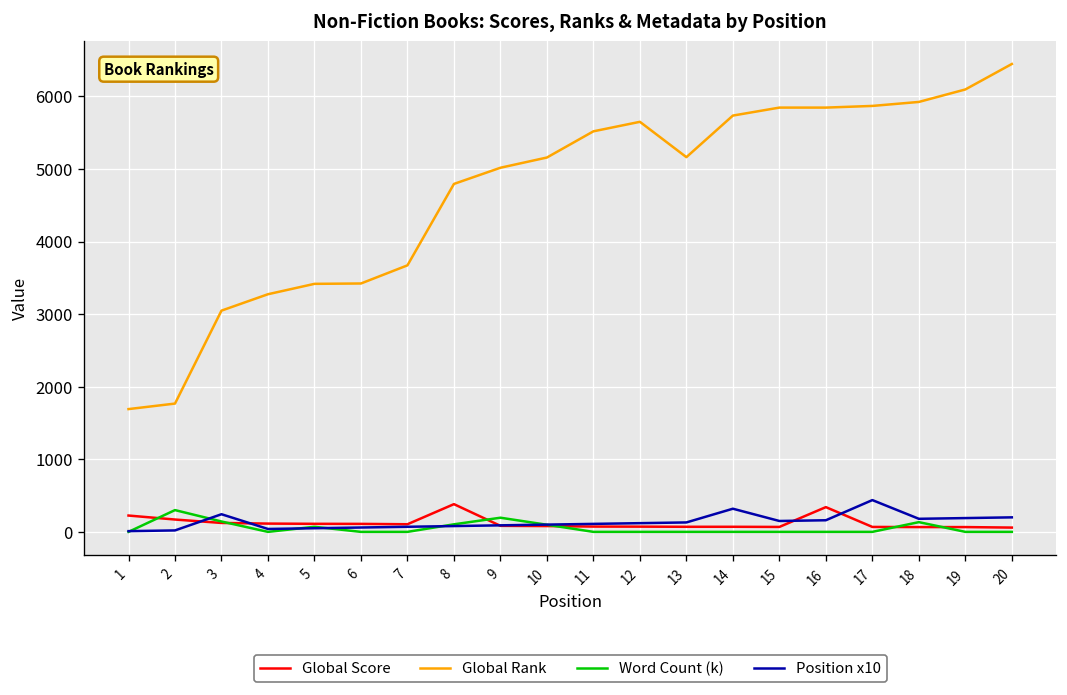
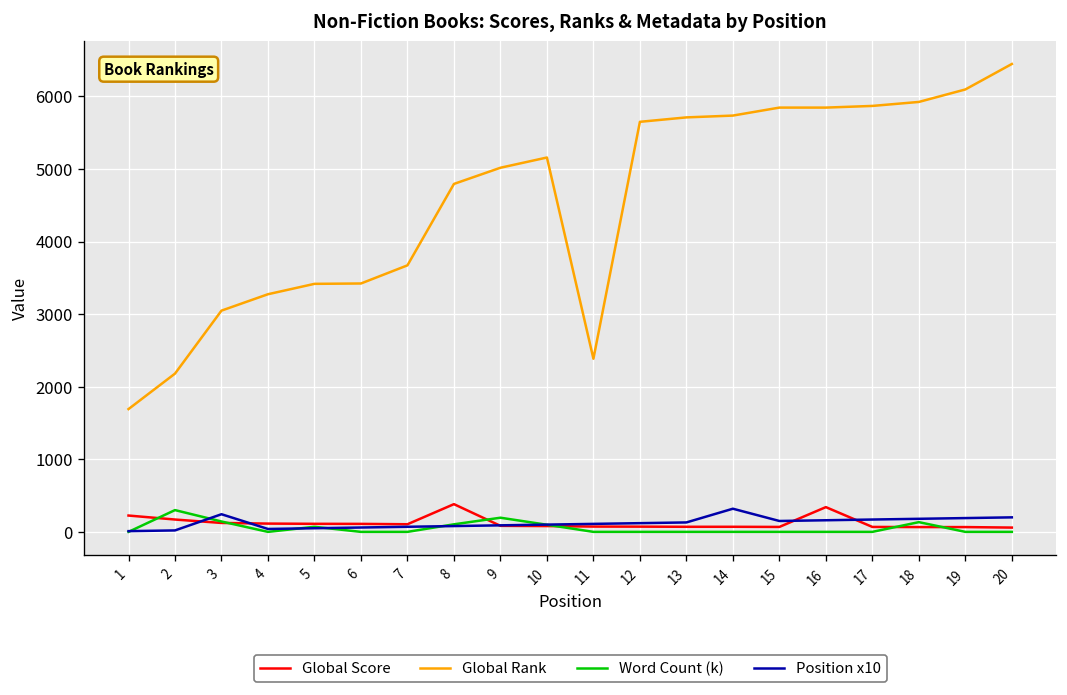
  {
    "Global Score": {
      "1": 200,
      "2": 200,
      "4": 100,
      "6": 100,
      "8": 400,
      "12": 100,
      "13": 100,
      "14": 100,
      "15": 100,
      "16": 300,
      "17": 100,
      "18": 100,
      "19": 100,
      "20": 100
    },
    "Global Rank": {
      "1": 1700,
-     "2": 1800,
+     "2": 2200,
      "3": 3000,
      "4": 3300,
      "5": 3400,
      "6": 3400,
      "7": 3700,
      "8": 4800,
      "9": 5000,
      "10": 5200,
-     "11": 5500,
+     "11": 2400,
      "12": 5700,
-     "13": 5200,
+     "13": 5700,
      "14": 5700,
      "15": 5800,
      "16": 5800,
      "17": 5900,
      "18": 5900,
      "19": 6100,
      "20": 6400
    },
    "Word Count (k)": {
      "2": 300,
      "6": 0,
      "7": 0,
      "9": 200,
      "11": 0,
      "12": 0,
      "13": 0,
      "14": 0,
      "15": 0,
      "16": 0,
      "17": 0,
      "18": 100,
      "19": 0,
      "20": 0
    },
    "Position x10": {
      "2": 0,
      "3": 200,
      "6": 100,
      "12": 100,
      "13": 100,
      "14": 300,
      "15": 200,
      "16": 200,
-     "17": 400,
+     "17": 200,
      "18": 200,
      "19": 200,
      "20": 200
    }
  }
